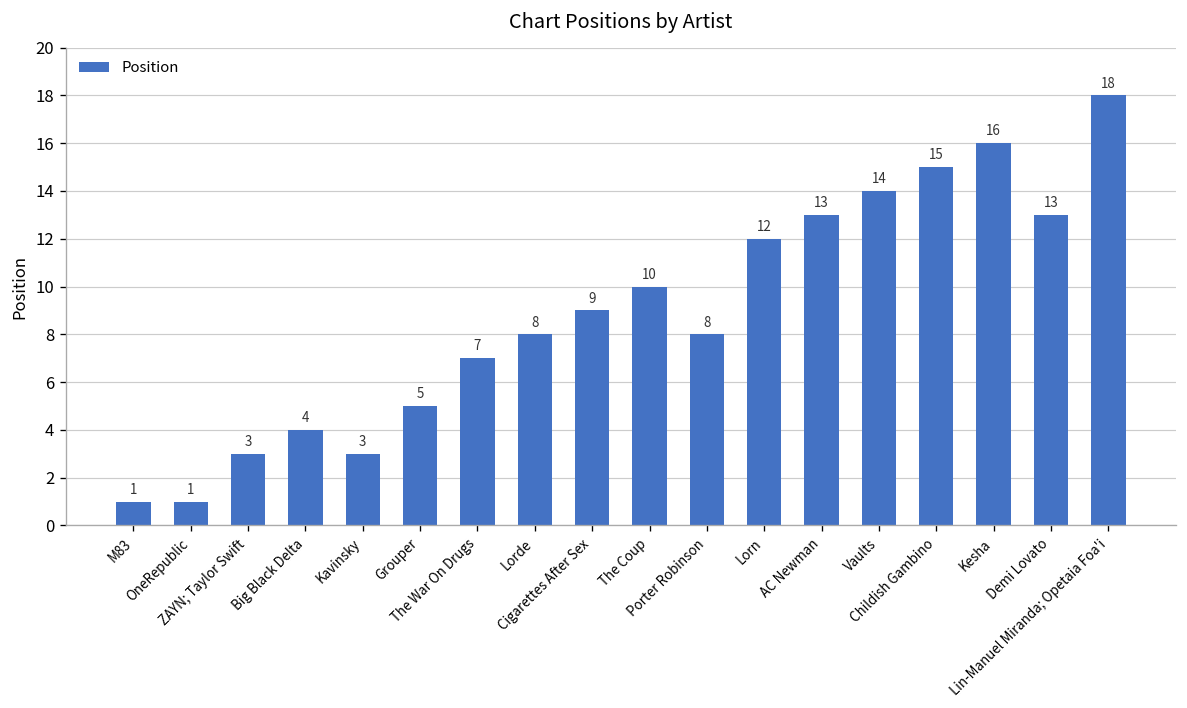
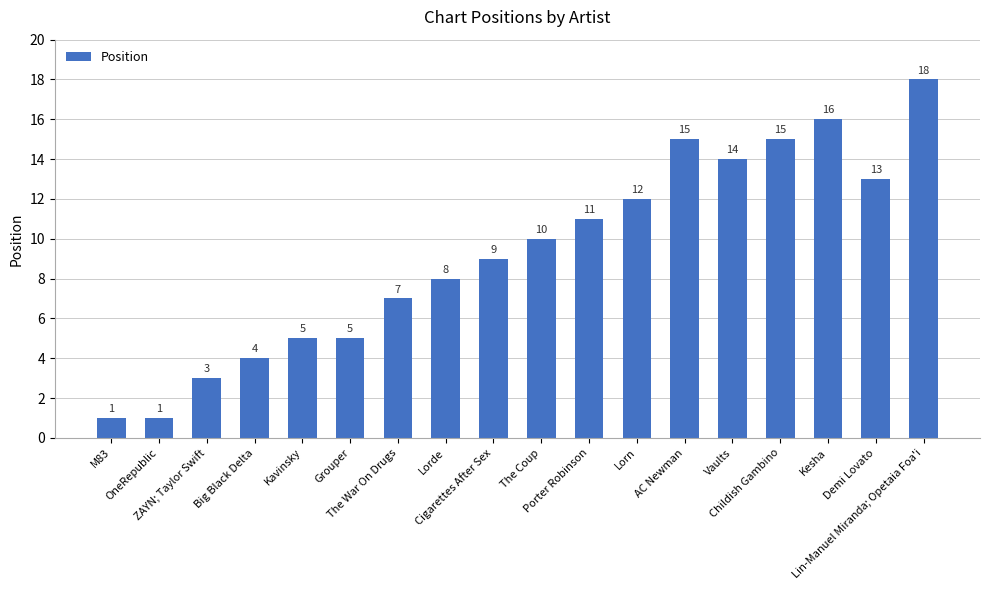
  {
    "M83": 1,
    "OneRepublic": 1,
    "ZAYN; Taylor Swift": 3,
    "Big Black Delta": 4,
-   "Kavinsky": 3,
+   "Kavinsky": 5,
    "Grouper": 5,
    "The War On Drugs": 7,
    "Lorde": 8,
    "Cigarettes After Sex": 9,
    "The Coup": 10,
-   "Porter Robinson": 8,
+   "Porter Robinson": 11,
    "Lorn": 12,
-   "AC Newman": 13,
+   "AC Newman": 15,
    "Vaults": 14,
    "Childish Gambino": 15,
    "Kesha": 16,
    "Demi Lovato": 13,
    "Lin-Manuel Miranda; Opetaia Foa'i": 18
  }
